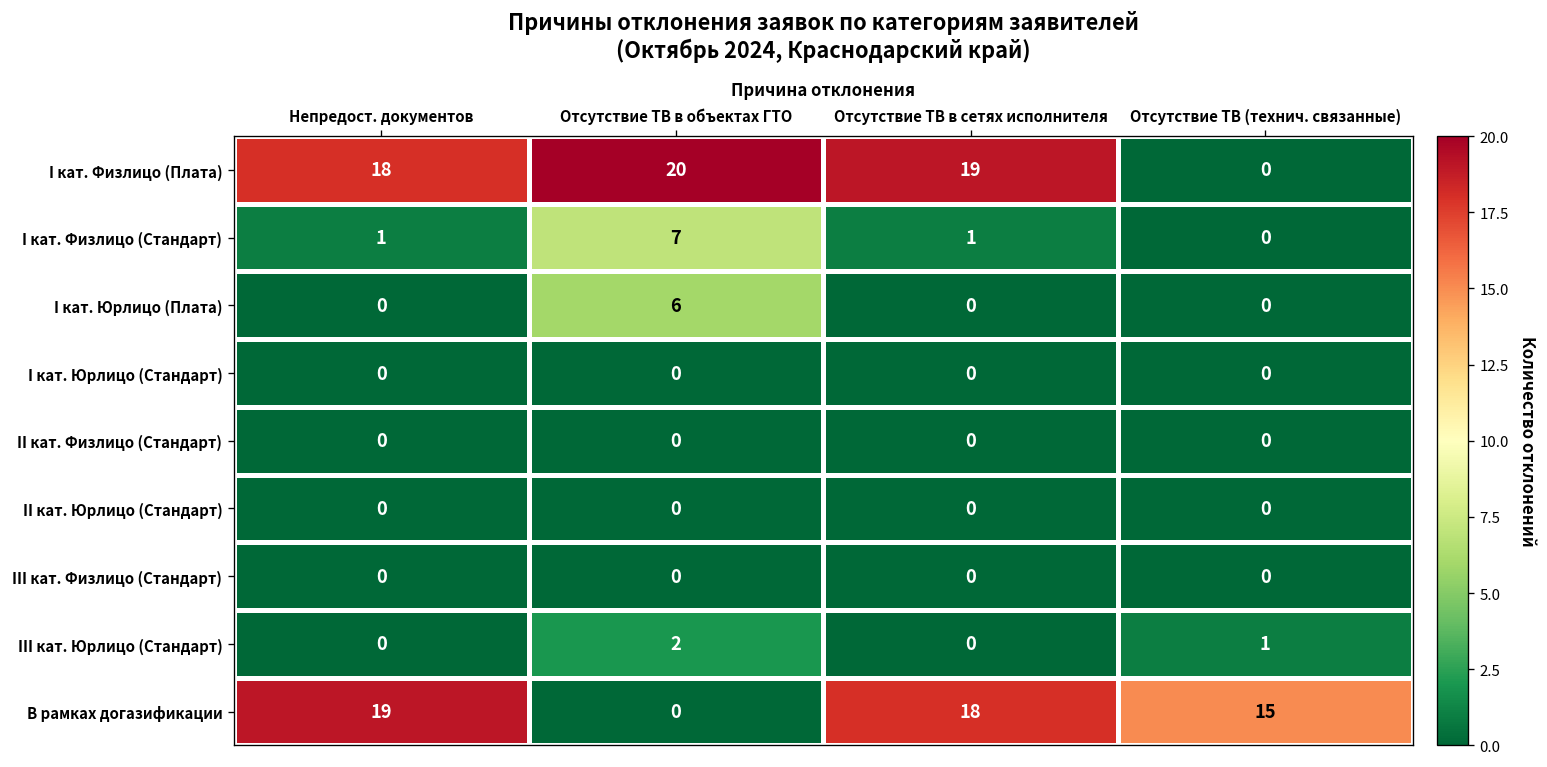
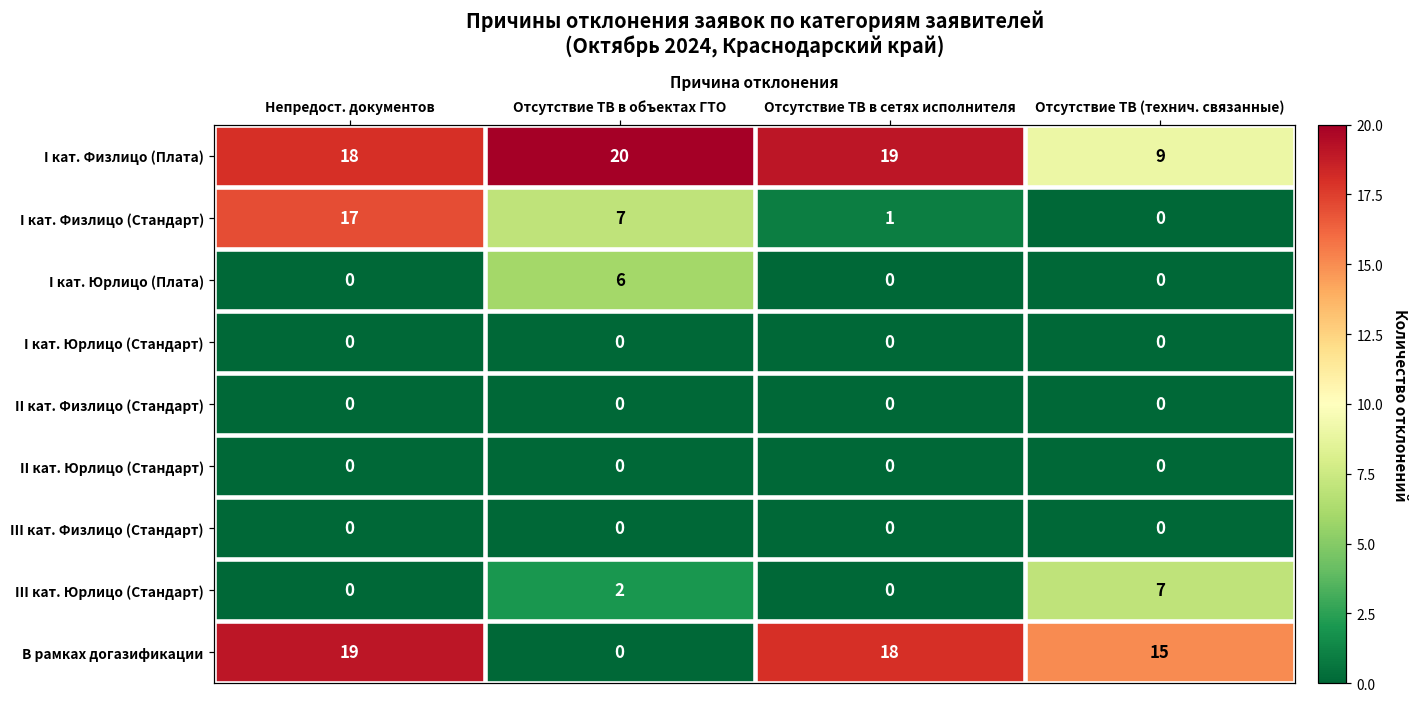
  {
    "I кат. Физлицо (Плата)": {
      "Непредост. документов": 18,
      "Отсутствие ТВ в объектах ГТО": 20,
      "Отсутствие ТВ в сетях исполнителя": 19,
-     "Отсутствие ТВ (технич. связанные)": 0
+     "Отсутствие ТВ (технич. связанные)": 9
    },
    "I кат. Физлицо (Стандарт)": {
-     "Непредост. документов": 1,
+     "Непредост. документов": 17,
      "Отсутствие ТВ в объектах ГТО": 7,
      "Отсутствие ТВ в сетях исполнителя": 1,
      "Отсутствие ТВ (технич. связанные)": 0
    },
    "I кат. Юрлицо (Плата)": {
      "Непредост. документов": 0,
      "Отсутствие ТВ в объектах ГТО": 6,
      "Отсутствие ТВ в сетях исполнителя": 0,
      "Отсутствие ТВ (технич. связанные)": 0
    },
    "I кат. Юрлицо (Стандарт)": {
      "Непредост. документов": 0,
      "Отсутствие ТВ в объектах ГТО": 0,
      "Отсутствие ТВ в сетях исполнителя": 0,
      "Отсутствие ТВ (технич. связанные)": 0
    },
    "II кат. Физлицо (Стандарт)": {
      "Непредост. документов": 0,
      "Отсутствие ТВ в объектах ГТО": 0,
      "Отсутствие ТВ в сетях исполнителя": 0,
      "Отсутствие ТВ (технич. связанные)": 0
    },
    "II кат. Юрлицо (Стандарт)": {
      "Непредост. документов": 0,
      "Отсутствие ТВ в объектах ГТО": 0,
      "Отсутствие ТВ в сетях исполнителя": 0,
      "Отсутствие ТВ (технич. связанные)": 0
    },
    "III кат. Физлицо (Стандарт)": {
      "Непредост. документов": 0,
      "Отсутствие ТВ в объектах ГТО": 0,
      "Отсутствие ТВ в сетях исполнителя": 0,
      "Отсутствие ТВ (технич. связанные)": 0
    },
    "III кат. Юрлицо (Стандарт)": {
      "Непредост. документов": 0,
      "Отсутствие ТВ в объектах ГТО": 2,
      "Отсутствие ТВ в сетях исполнителя": 0,
-     "Отсутствие ТВ (технич. связанные)": 1
+     "Отсутствие ТВ (технич. связанные)": 7
    },
    "В рамках догазификации": {
      "Непредост. документов": 19,
      "Отсутствие ТВ в объектах ГТО": 0,
      "Отсутствие ТВ в сетях исполнителя": 18,
      "Отсутствие ТВ (технич. связанные)": 15
    }
  }
